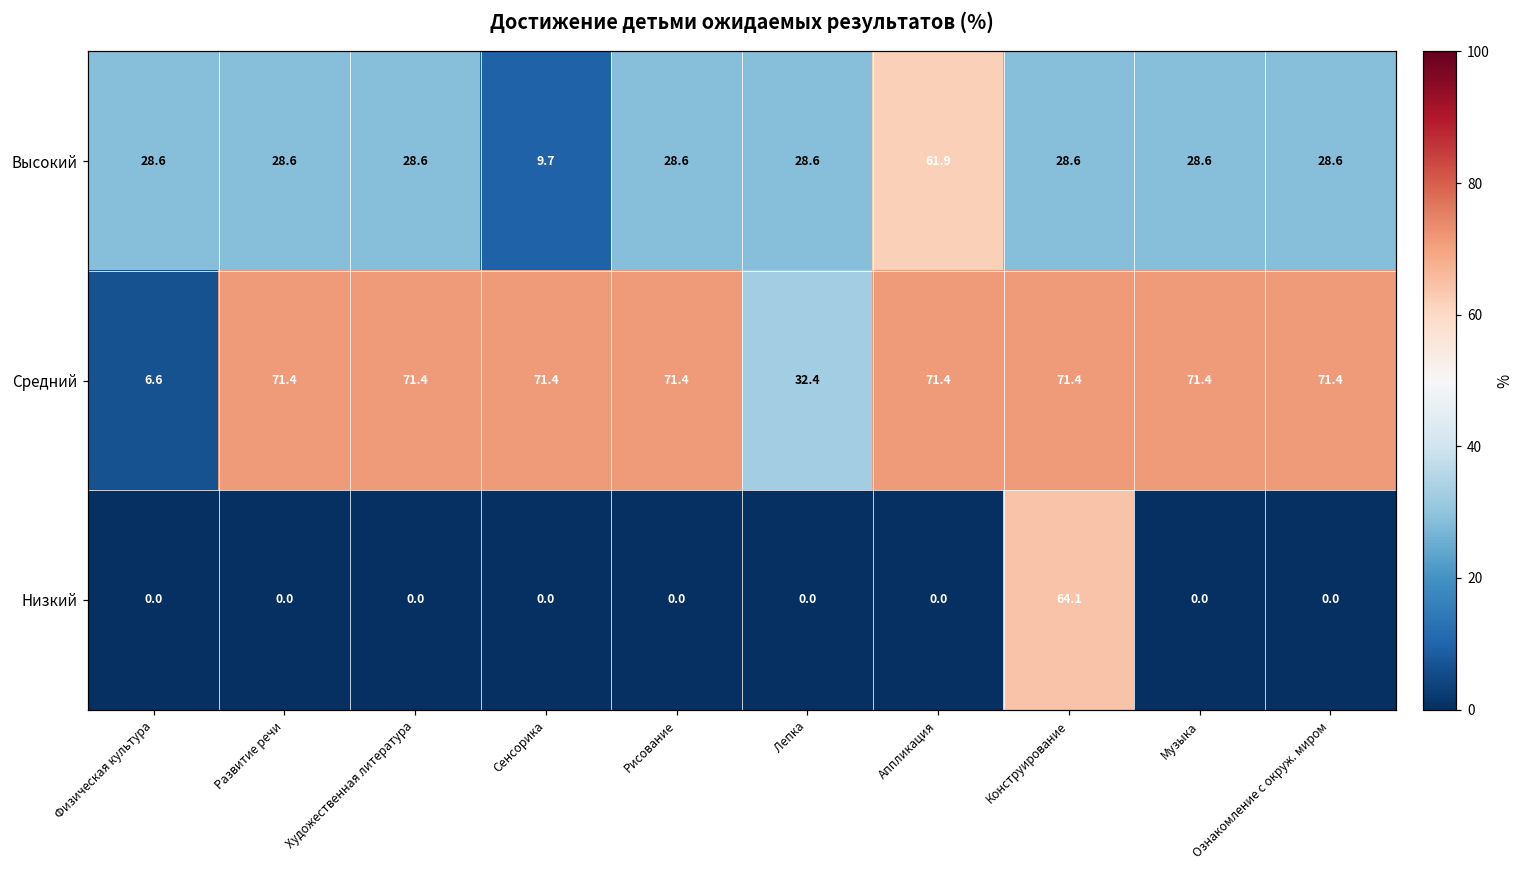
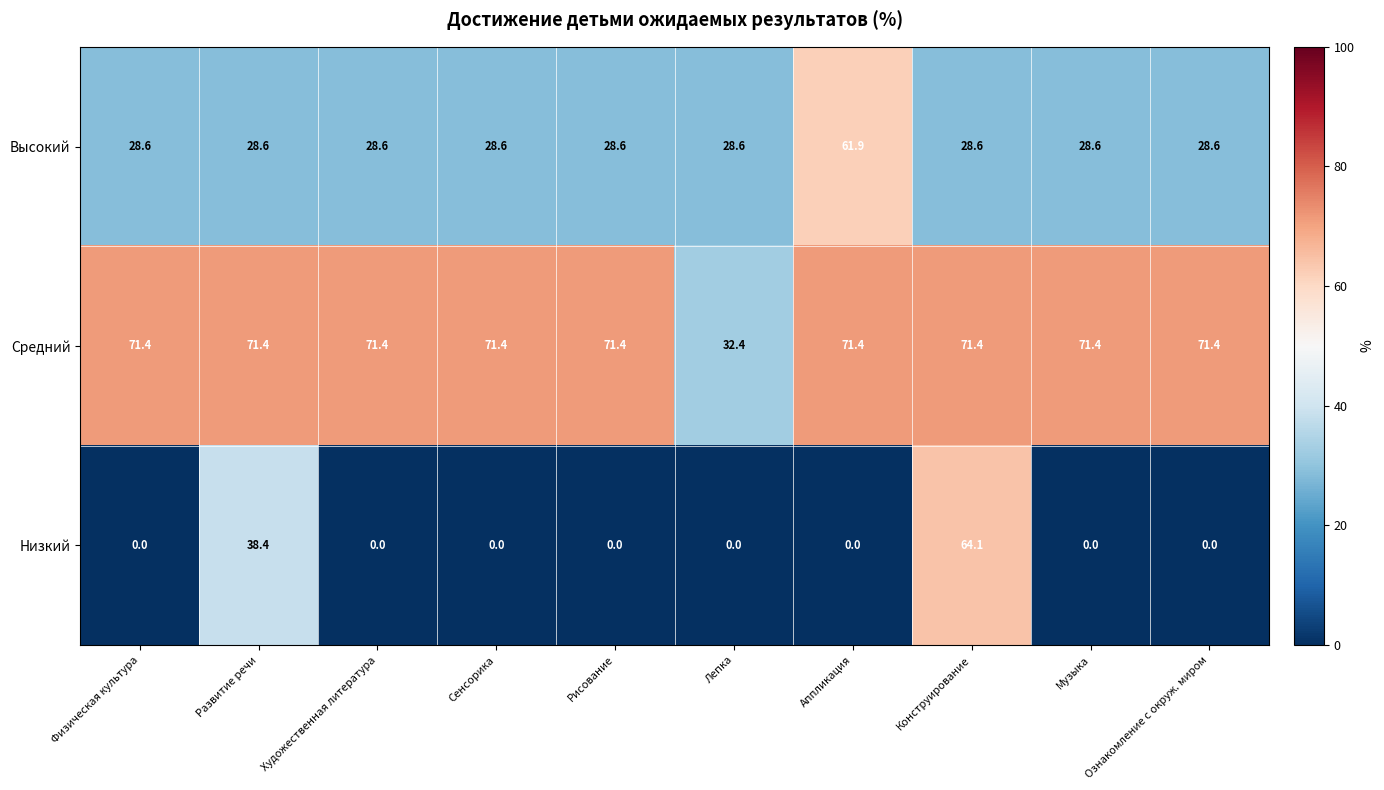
  {
    "Высокий": {
      "Физическая культура": 28.6,
      "Развитие речи": 28.6,
      "Художественная литература": 28.6,
-     "Сенсорика": 9.7,
+     "Сенсорика": 28.6,
      "Рисование": 28.6,
      "Лепка": 28.6,
      "Аппликация": 61.9,
      "Конструирование": 28.6,
      "Музыка": 28.6,
      "Ознакомление с окруж. миром": 28.6
    },
    "Средний": {
-     "Физическая культура": 6.6,
+     "Физическая культура": 71.4,
      "Развитие речи": 71.4,
      "Художественная литература": 71.4,
      "Сенсорика": 71.4,
      "Рисование": 71.4,
      "Лепка": 32.4,
      "Аппликация": 71.4,
      "Конструирование": 71.4,
      "Музыка": 71.4,
      "Ознакомление с окруж. миром": 71.4
    },
    "Низкий": {
      "Физическая культура": 0.0,
-     "Развитие речи": 0.0,
+     "Развитие речи": 38.4,
      "Художественная литература": 0.0,
      "Сенсорика": 0.0,
      "Рисование": 0.0,
      "Лепка": 0.0,
      "Аппликация": 0.0,
      "Конструирование": 64.1,
      "Музыка": 0.0,
      "Ознакомление с окруж. миром": 0.0
    }
  }
